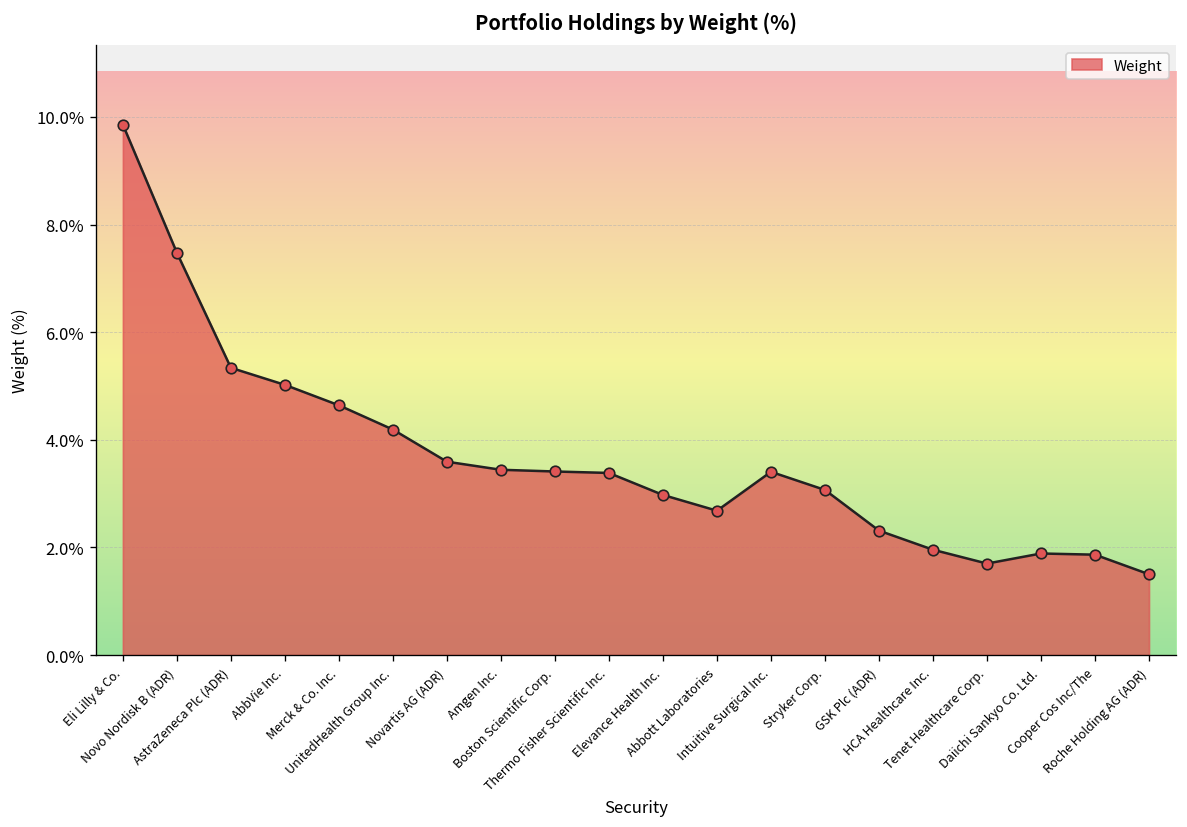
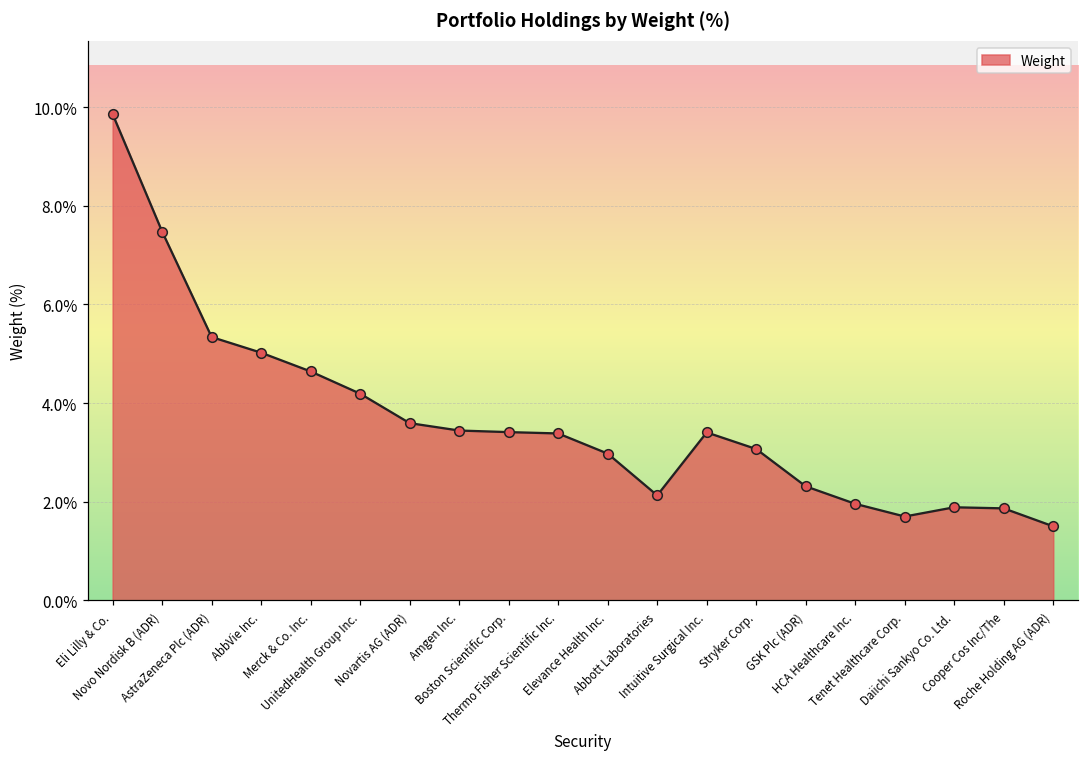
  {
    "Eli Lilly & Co.": "9.9%",
    "Novo Nordisk B (ADR)": "7.5%",
    "AstraZeneca Plc (ADR)": "5.3%",
    "AbbVie Inc.": "5.0%",
    "Merck & Co. Inc.": "4.6%",
    "UnitedHealth Group Inc.": "4.2%",
    "Novartis AG (ADR)": "3.6%",
    "Amgen Inc.": "3.4%",
    "Boston Scientific Corp.": "3.4%",
    "Thermo Fisher Scientific Inc.": "3.4%",
    "Elevance Health Inc.": "3.0%",
-   "Abbott Laboratories": "2.7%",
+   "Abbott Laboratories": "2.1%",
    "Intuitive Surgical Inc.": "3.4%",
    "Stryker Corp.": "3.1%",
    "GSK Plc (ADR)": "2.3%",
    "HCA Healthcare Inc.": "2.0%",
    "Tenet Healthcare Corp.": "1.7%",
    "Daiichi Sankyo Co. Ltd.": "1.9%",
    "Cooper Cos Inc/The": "1.9%",
    "Roche Holding AG (ADR)": "1.5%"
  }
